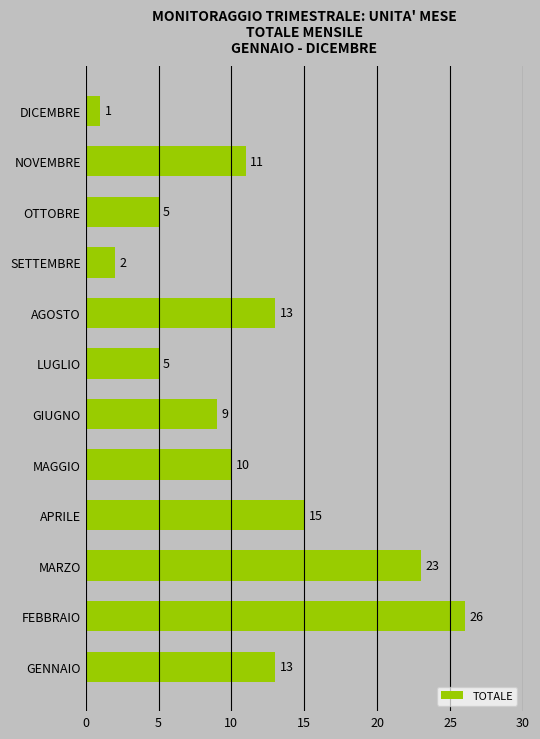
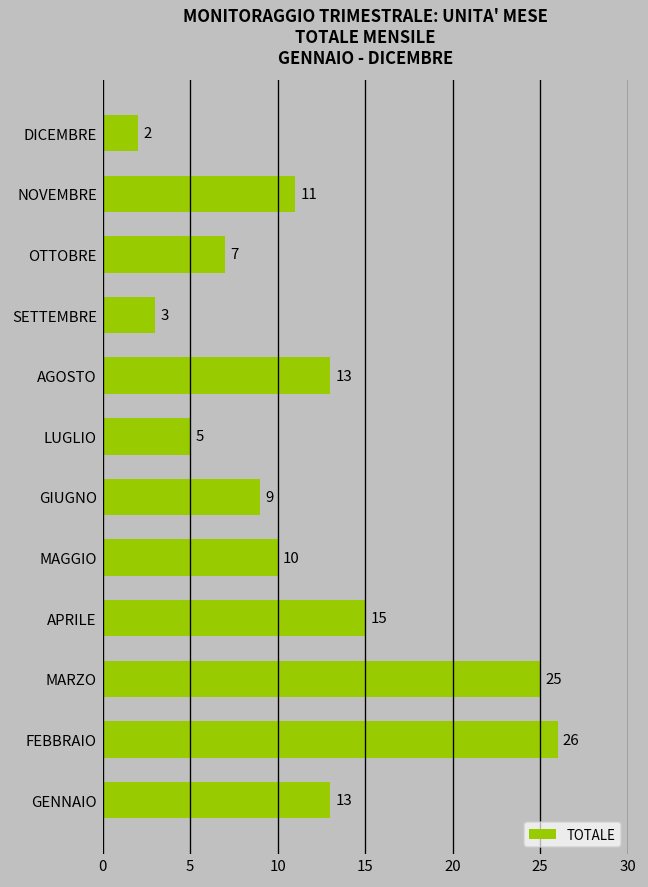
  {
-   "DICEMBRE": 1,
+   "DICEMBRE": 2,
    "NOVEMBRE": 11,
-   "OTTOBRE": 5,
-   "SETTEMBRE": 2,
+   "OTTOBRE": 7,
+   "SETTEMBRE": 3,
    "AGOSTO": 13,
    "LUGLIO": 5,
    "GIUGNO": 9,
    "MAGGIO": 10,
    "APRILE": 15,
-   "MARZO": 23,
+   "MARZO": 25,
    "FEBBRAIO": 26,
    "GENNAIO": 13
  }
